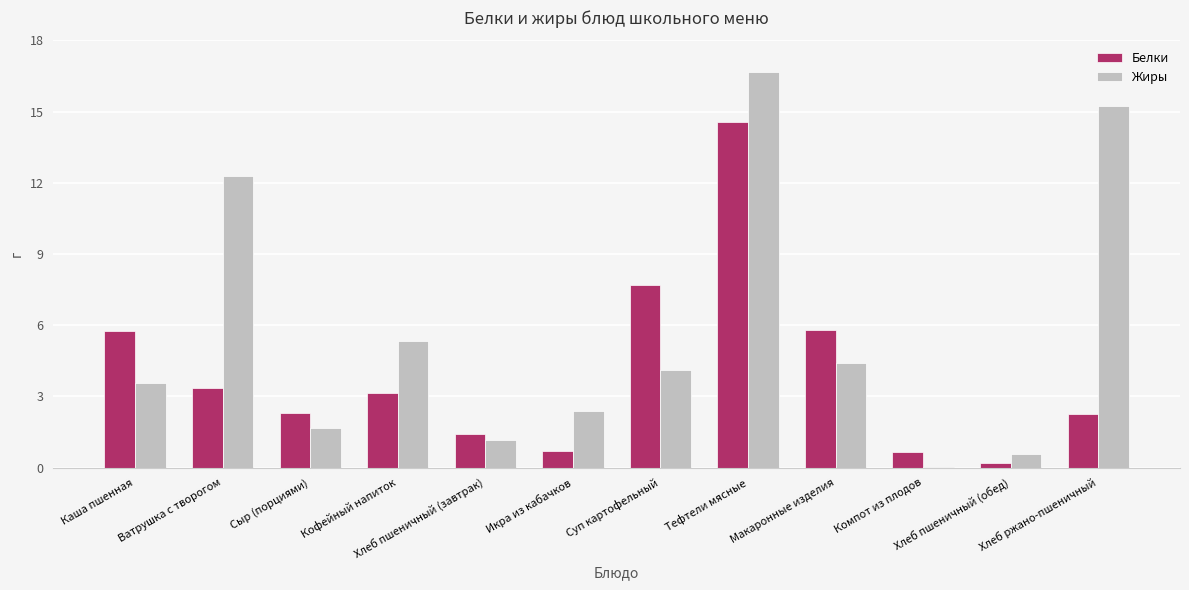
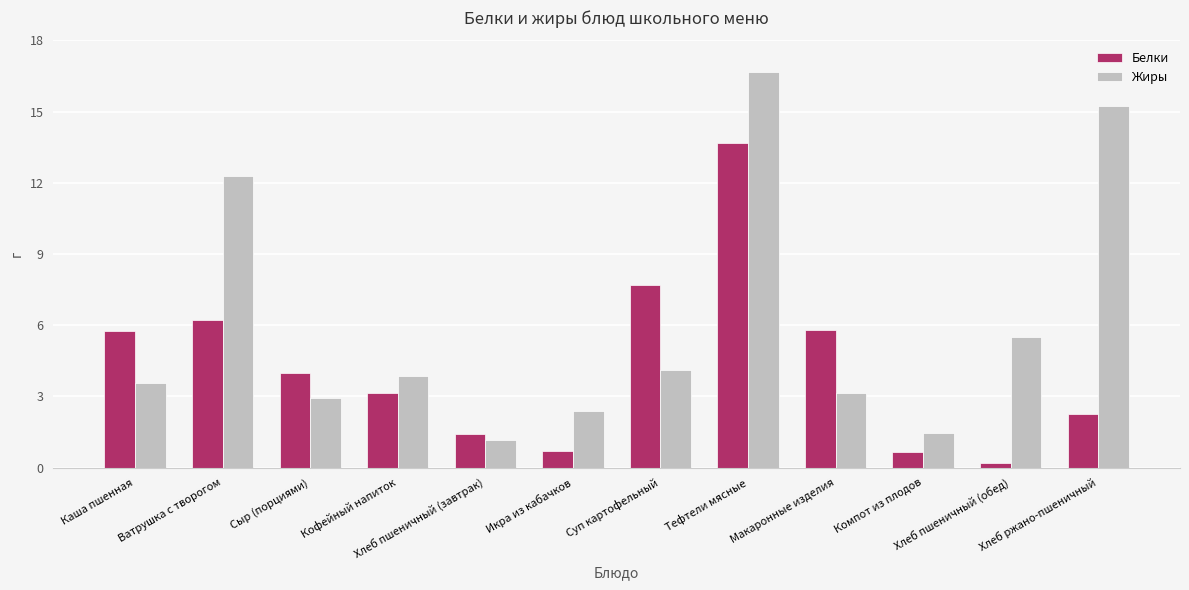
  {
    "Белки": {
      "Каша пшенная": 5.7,
-     "Ватрушка с творогом": 3.4,
-     "Сыр (порциями)": 2.3,
+     "Ватрушка с творогом": 6.2,
+     "Сыр (порциями)": 4.0,
      "Кофейный напиток": 3.1,
      "Хлеб пшеничный (завтрак)": 1.4,
      "Икра из кабачков": 0.7,
      "Суп картофельный": 7.7,
-     "Тефтели мясные": 14.6,
+     "Тефтели мясные": 13.7,
      "Макаронные изделия": 5.8,
      "Компот из плодов": 0.6,
      "Хлеб пшеничный (обед)": 0.2,
      "Хлеб ржано-пшеничный": 2.2
    },
    "Жиры": {
      "Каша пшенная": 3.6,
      "Ватрушка с творогом": 12.3,
-     "Сыр (порциями)": 1.7,
-     "Кофейный напиток": 5.3,
+     "Сыр (порциями)": 3.0,
+     "Кофейный напиток": 3.8,
      "Хлеб пшеничный (завтрак)": 1.2,
      "Икра из кабачков": 2.4,
      "Суп картофельный": 4.1,
      "Тефтели мясные": 16.7,
-     "Макаронные изделия": 4.4,
-     "Компот из плодов": 0.0,
-     "Хлеб пшеничный (обед)": 0.6,
+     "Макаронные изделия": 3.1,
+     "Компот из плодов": 1.5,
+     "Хлеб пшеничный (обед)": 5.5,
      "Хлеб ржано-пшеничный": 15.2
    }
  }
